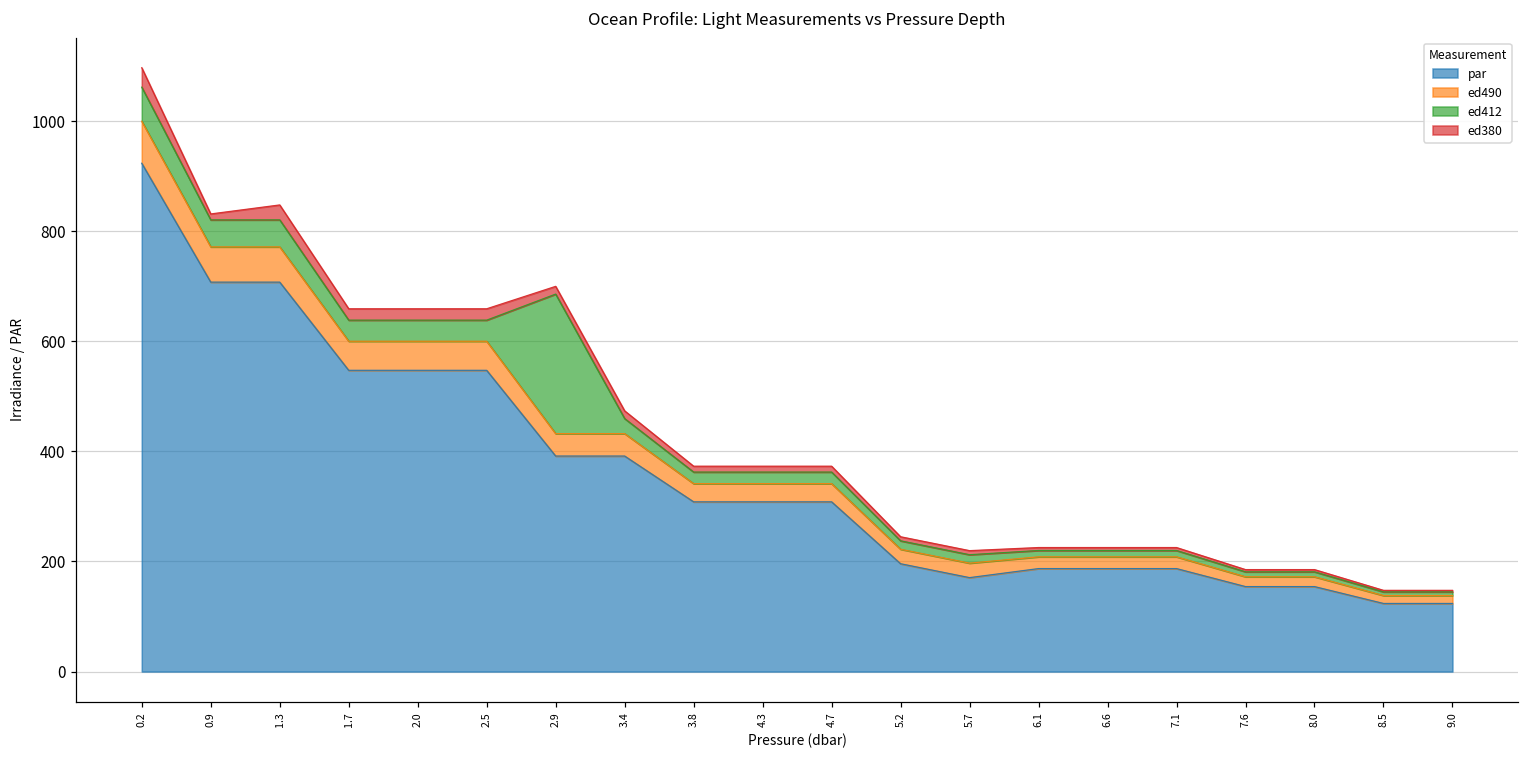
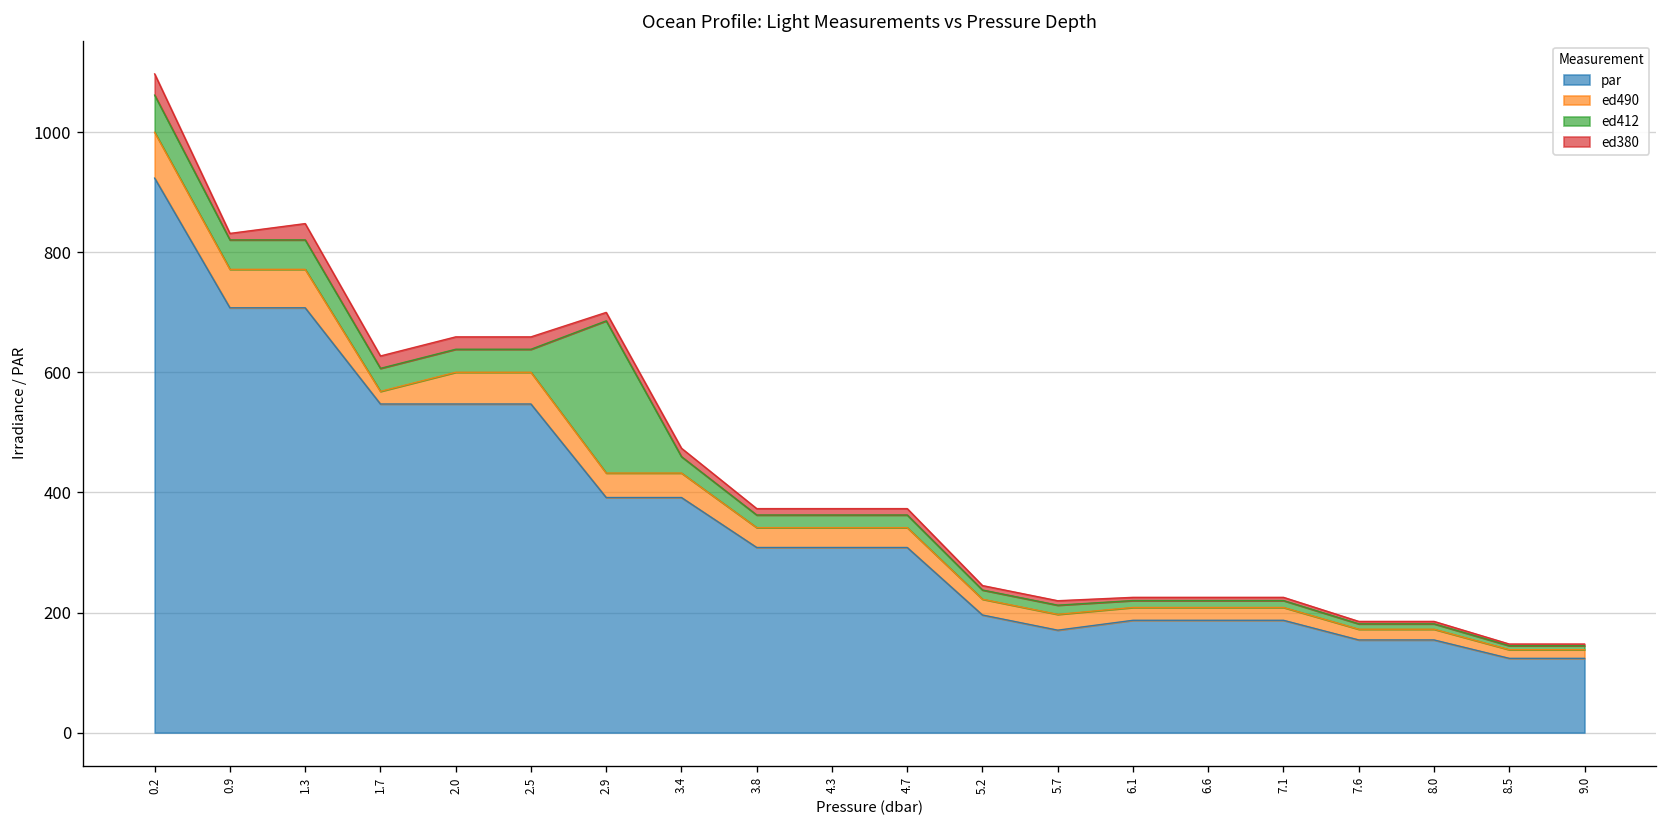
  {
    "par": {
      "0.2": 920,
      "0.9": 710,
      "1.3": 710,
      "1.7": 550,
      "2.0": 550,
      "2.5": 550,
      "2.9": 390,
      "3.4": 390,
      "3.8": 310,
      "4.3": 310,
      "4.7": 310,
      "5.2": 200,
      "5.7": 170,
      "6.1": 190,
      "6.6": 190,
      "7.1": 190,
      "7.6": 150,
      "8.0": 150,
      "8.5": 120,
      "9.0": 120
    },
    "ed490": {
      "0.2": 80,
      "0.9": 60,
      "1.3": 60,
-     "1.7": 50,
+     "1.7": 20,
      "2.0": 50,
      "2.5": 50,
      "2.9": 40,
      "3.4": 40,
      "3.8": 30,
      "4.3": 30,
      "4.7": 30,
      "5.2": 30,
      "5.7": 30,
      "6.1": 20,
      "6.6": 20,
      "7.1": 20,
      "7.6": 20,
      "8.0": 20,
      "8.5": 10,
      "9.0": 10
    },
    "ed412": {
      "0.2": 60,
      "0.9": 50,
      "1.3": 50,
      "1.7": 40,
      "2.0": 40,
      "2.5": 40,
      "2.9": 250,
      "3.4": 30,
      "3.8": 20,
      "4.3": 20,
      "4.7": 20,
      "5.2": 20,
      "5.7": 20,
      "6.1": 10,
      "6.6": 10,
      "7.1": 10
    },
    "ed380": {
      "0.2": 40,
      "0.9": 10,
      "1.3": 30,
      "1.7": 20,
      "2.0": 20,
      "2.5": 20,
      "2.9": 10,
      "3.4": 10,
      "3.8": 10,
      "4.3": 10,
      "4.7": 10,
      "5.2": 10,
      "5.7": 10,
      "6.1": 10,
      "6.6": 10,
      "7.1": 10
    }
  }
